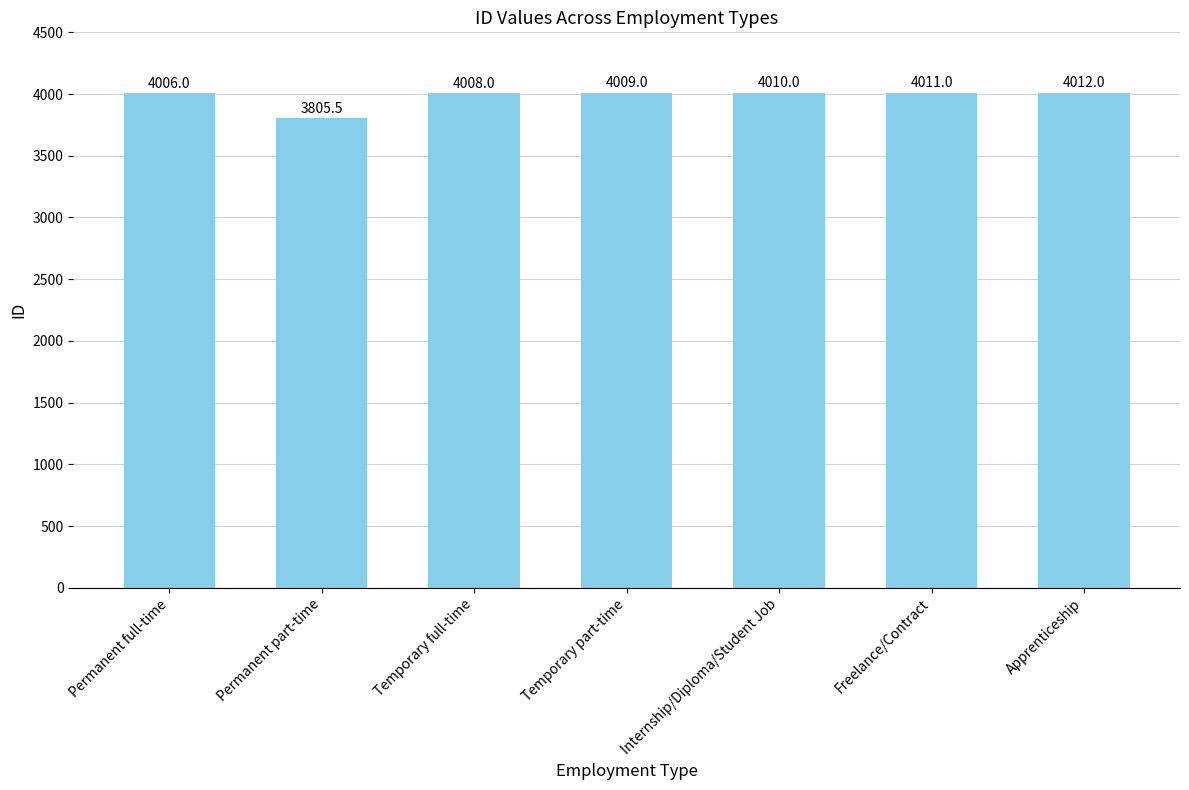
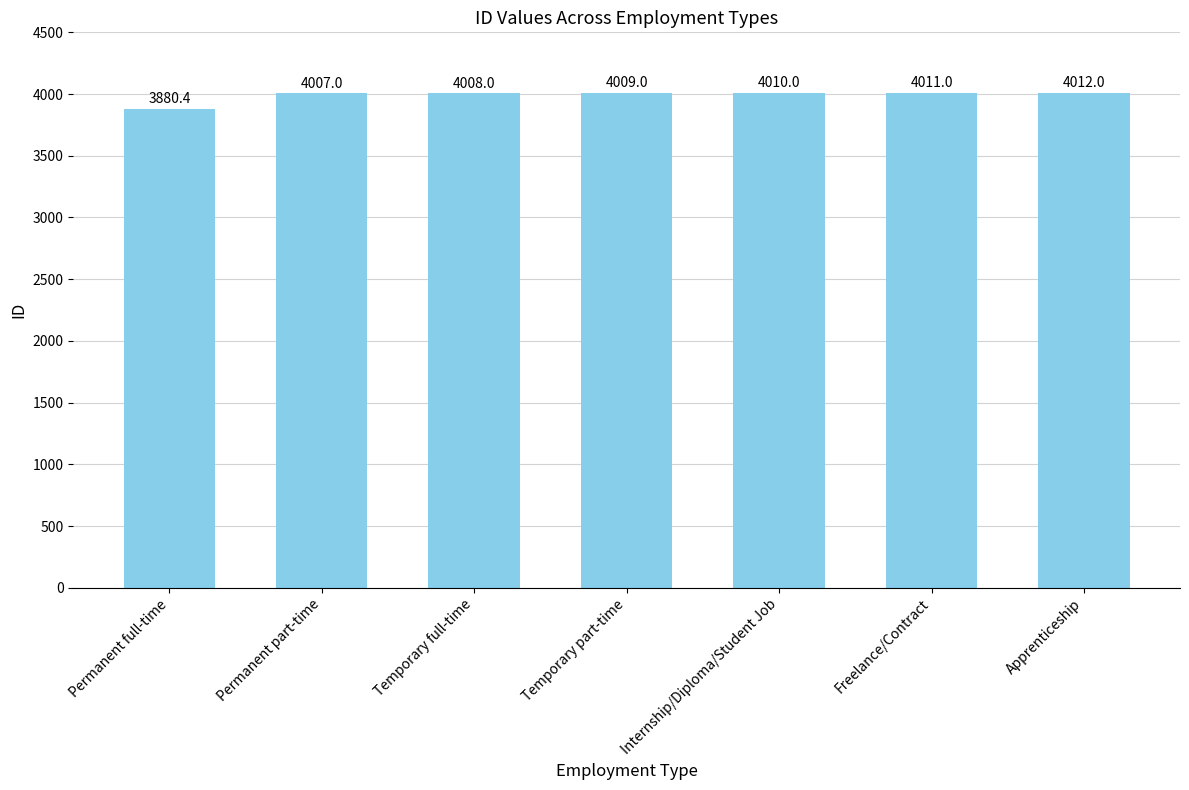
  {
-   "Permanent full-time": 4006.0,
-   "Permanent part-time": 3805.5,
+   "Permanent full-time": 3880.4,
+   "Permanent part-time": 4007.0,
    "Temporary full-time": 4008.0,
    "Temporary part-time": 4009.0,
    "Internship/Diploma/Student Job": 4010.0,
    "Freelance/Contract": 4011.0,
    "Apprenticeship": 4012.0
  }
